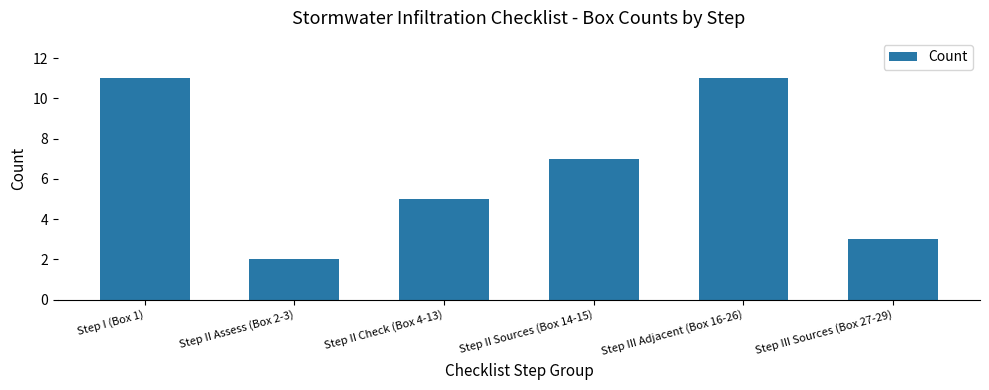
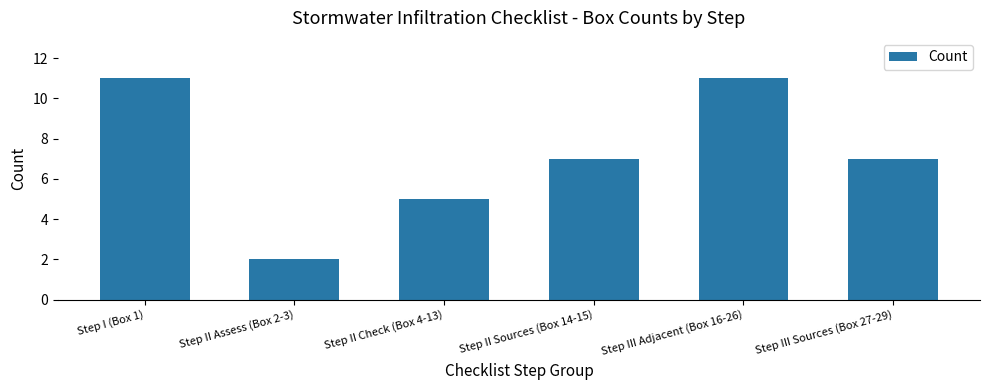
  {
    "Step I (Box 1)": 11,
    "Step II Assess (Box 2-3)": 2,
    "Step II Check (Box 4-13)": 5,
    "Step II Sources (Box 14-15)": 7,
    "Step III Adjacent (Box 16-26)": 11,
-   "Step III Sources (Box 27-29)": 3
+   "Step III Sources (Box 27-29)": 7
  }
